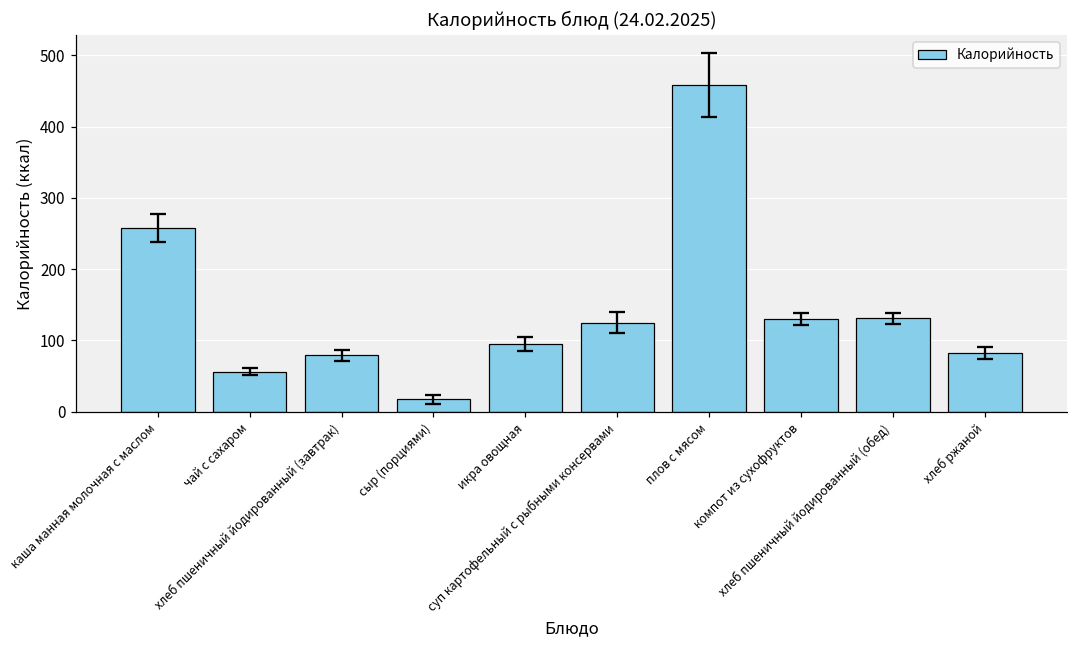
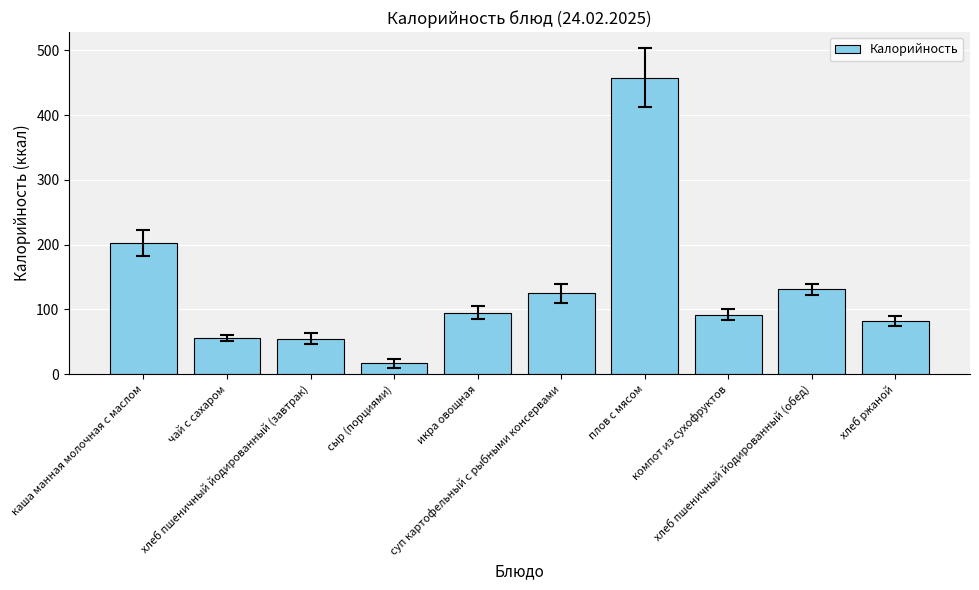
  {
    "Калорийность": {
-     "каша манная молочная с маслом": 260,
+     "каша манная молочная с маслом": 200,
      "чай с сахаром": 60,
-     "хлеб пшеничный йодированный (завтрак)": 80,
+     "хлеб пшеничный йодированный (завтрак)": 60,
      "сыр (порциями)": 20,
      "икра овощная": 100,
      "суп картофельный с рыбными консервами": 130,
      "плов с мясом": 460,
-     "компот из сухофруктов": 130,
+     "компот из сухофруктов": 90,
      "хлеб пшеничный йодированный (обед)": 130,
      "хлеб ржаной": 80
    }
  }
